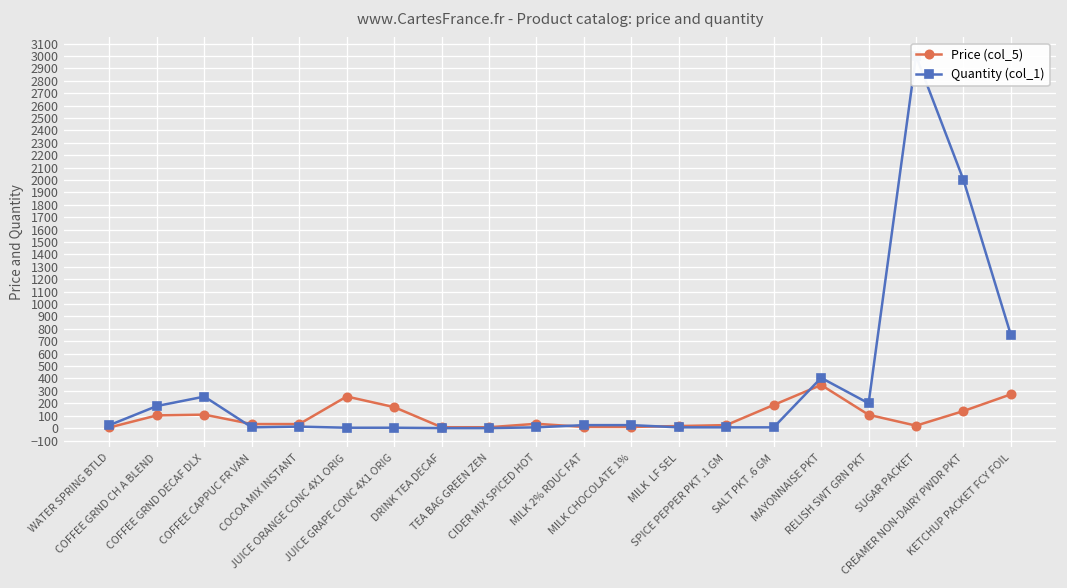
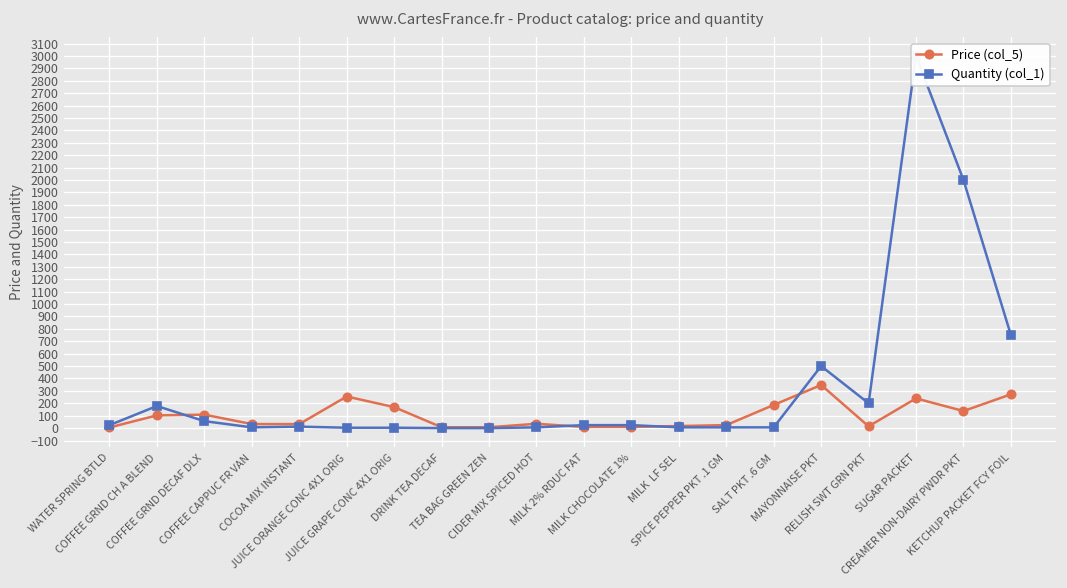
  {
    "Price (col_5)": {
      "COFFEE GRND CH A BLEND": 100,
      "COFFEE GRND DECAF DLX": 110,
      "COFFEE CAPPUC FR VAN": 30,
      "JUICE ORANGE CONC 4X1 ORIG": 250,
      "JUICE GRAPE CONC 4X1 ORIG": 170,
      "CIDER MIX SPICED HOT": 30,
      "SALT PKT .6 GM": 190,
      "MAYONNAISE PKT": 350,
-     "RELISH SWT GRN PKT": 110,
-     "SUGAR PACKET": 20,
+     "RELISH SWT GRN PKT": 10,
+     "SUGAR PACKET": 240,
      "CREAMER NON-DAIRY PWDR PKT": 140,
      "KETCHUP PACKET FCY FOIL": 270
    },
    "Quantity (col_1)": {
      "COFFEE GRND CH A BLEND": 180,
-     "COFFEE GRND DECAF DLX": 250,
+     "COFFEE GRND DECAF DLX": 60,
      "COFFEE CAPPUC FR VAN": 10,
      "JUICE ORANGE CONC 4X1 ORIG": 0,
      "JUICE GRAPE CONC 4X1 ORIG": 0,
      "CIDER MIX SPICED HOT": 10,
      "SALT PKT .6 GM": 10,
-     "MAYONNAISE PKT": 410,
+     "MAYONNAISE PKT": 500,
      "RELISH SWT GRN PKT": 200,
      "CREAMER NON-DAIRY PWDR PKT": 2000,
      "KETCHUP PACKET FCY FOIL": 750
    }
  }
